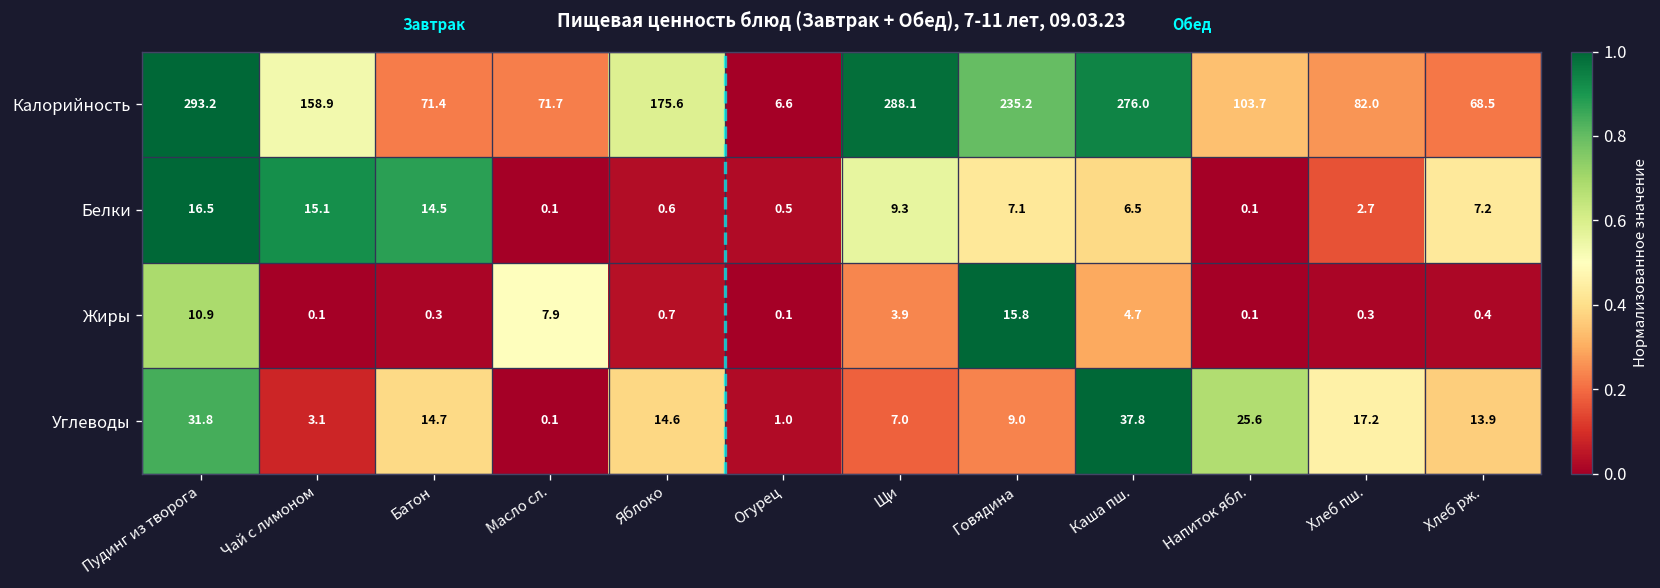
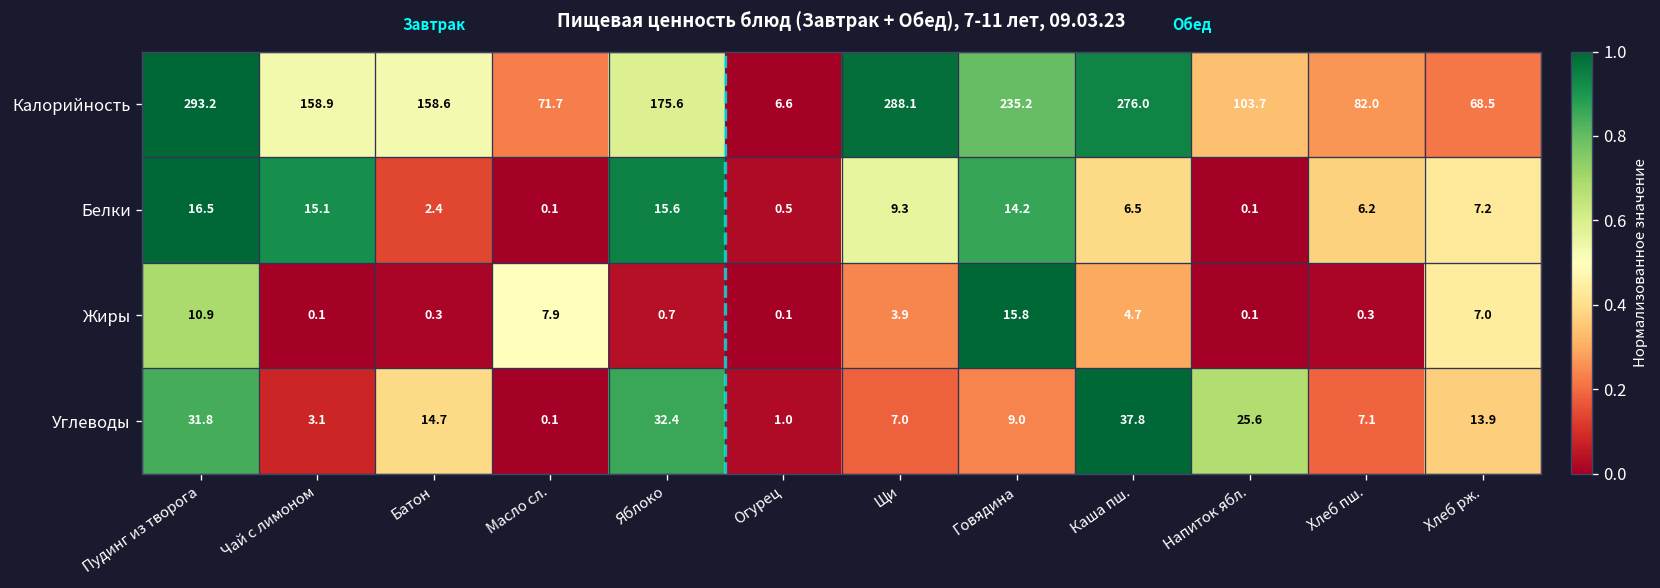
  {
    "Калорийность": {
      "Пудинг из творога": 293.2,
      "Чай с лимоном": 158.9,
-     "Батон": 71.4,
+     "Батон": 158.6,
      "Масло сл.": 71.7,
      "Яблоко": 175.6,
      "Огурец": 6.6,
      "Щи": 288.1,
      "Говядина": 235.2,
      "Каша пш.": 276.0,
      "Напиток ябл.": 103.7,
      "Хлеб пш.": 82.0,
      "Хлеб рж.": 68.5
    },
    "Белки": {
      "Пудинг из творога": 16.5,
      "Чай с лимоном": 15.1,
-     "Батон": 14.5,
+     "Батон": 2.4,
      "Масло сл.": 0.1,
-     "Яблоко": 0.6,
+     "Яблоко": 15.6,
      "Огурец": 0.5,
      "Щи": 9.3,
-     "Говядина": 7.1,
+     "Говядина": 14.2,
      "Каша пш.": 6.5,
      "Напиток ябл.": 0.1,
-     "Хлеб пш.": 2.7,
+     "Хлеб пш.": 6.2,
      "Хлеб рж.": 7.2
    },
    "Жиры": {
      "Пудинг из творога": 10.9,
      "Чай с лимоном": 0.1,
      "Батон": 0.3,
      "Масло сл.": 7.9,
      "Яблоко": 0.7,
      "Огурец": 0.1,
      "Щи": 3.9,
      "Говядина": 15.8,
      "Каша пш.": 4.7,
      "Напиток ябл.": 0.1,
      "Хлеб пш.": 0.3,
-     "Хлеб рж.": 0.4
+     "Хлеб рж.": 7.0
    },
    "Углеводы": {
      "Пудинг из творога": 31.8,
      "Чай с лимоном": 3.1,
      "Батон": 14.7,
      "Масло сл.": 0.1,
-     "Яблоко": 14.6,
+     "Яблоко": 32.4,
      "Огурец": 1.0,
      "Щи": 7.0,
      "Говядина": 9.0,
      "Каша пш.": 37.8,
      "Напиток ябл.": 25.6,
-     "Хлеб пш.": 17.2,
+     "Хлеб пш.": 7.1,
      "Хлеб рж.": 13.9
    }
  }
